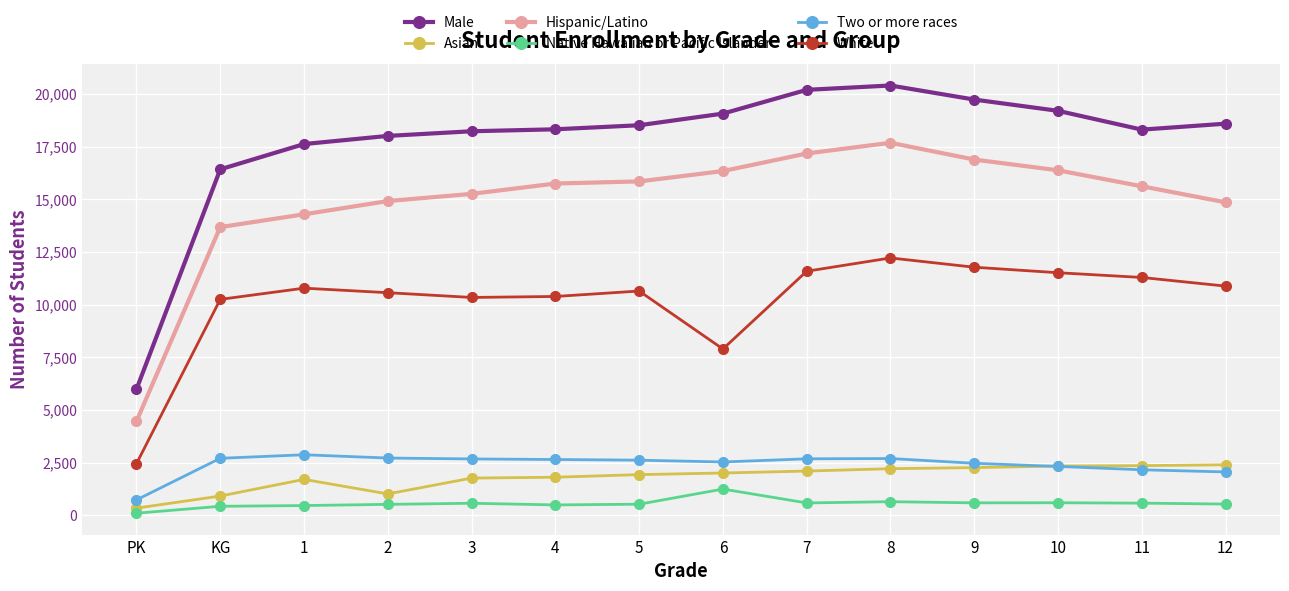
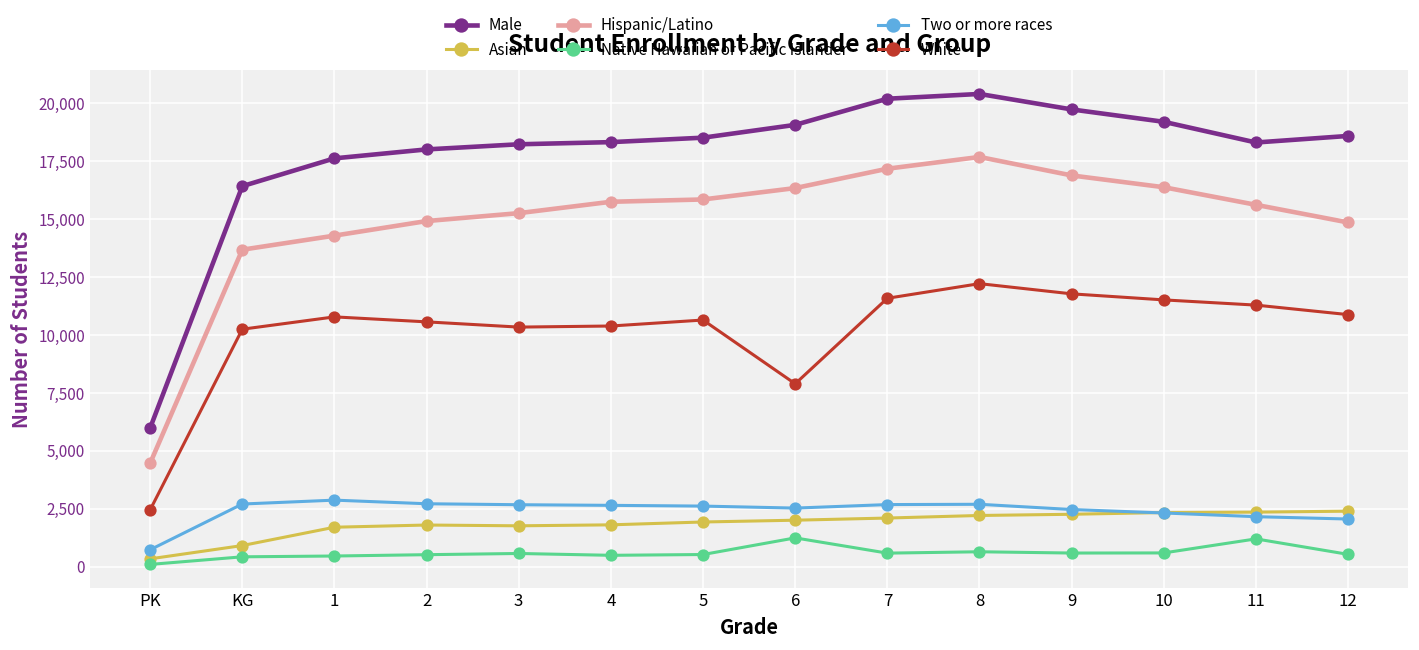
  {
    "Male": {
      "PK": "6,000",
      "KG": "16,400",
      "1": "17,600",
      "2": "18,000",
      "3": "18,200",
      "4": "18,300",
      "5": "18,500",
      "6": "19,100",
      "7": "20,200",
      "8": "20,400",
      "9": "19,700",
      "10": "19,200",
      "11": "18,300",
      "12": "18,600"
    },
    "Asian": {
      "PK": "300",
      "KG": "900",
      "1": "1,700",
-     "2": "1,000",
+     "2": "1,800",
      "3": "1,800",
      "4": "1,800",
      "5": "1,900",
      "6": "2,000",
      "7": "2,100",
      "8": "2,200",
      "9": "2,300",
      "11": "2,400",
      "12": "2,400"
    },
    "Hispanic/Latino": {
      "PK": "4,500",
      "KG": "13,700",
      "1": "14,300",
      "2": "14,900",
      "3": "15,300",
      "4": "15,700",
      "5": "15,800",
      "6": "16,300",
      "7": "17,200",
      "8": "17,700",
      "9": "16,900",
      "10": "16,400",
      "11": "15,600",
      "12": "14,900"
    },
    "Native Hawaiian or Pacific Islander": {
      "PK": "100",
      "KG": "400",
      "1": "500",
      "2": "500",
      "3": "600",
      "4": "500",
      "5": "500",
      "6": "1,200",
      "7": "600",
      "8": "600",
      "9": "600",
      "10": "600",
-     "11": "600",
+     "11": "1,200",
      "12": "500"
    },
    "Two or more races": {
      "PK": "700",
      "KG": "2,700",
      "1": "2,900",
      "2": "2,700",
      "3": "2,700",
      "4": "2,600",
      "5": "2,600",
      "6": "2,500",
      "7": "2,700",
      "8": "2,700",
      "9": "2,500",
      "11": "2,200",
      "12": "2,100"
    },
    "White": {
      "PK": "2,400",
      "KG": "10,200",
      "1": "10,800",
      "2": "10,600",
      "3": "10,300",
      "4": "10,400",
      "5": "10,600",
      "6": "7,900",
      "7": "11,600",
      "8": "12,200",
      "9": "11,800",
      "10": "11,500",
      "11": "11,300",
      "12": "10,900"
    }
  }
